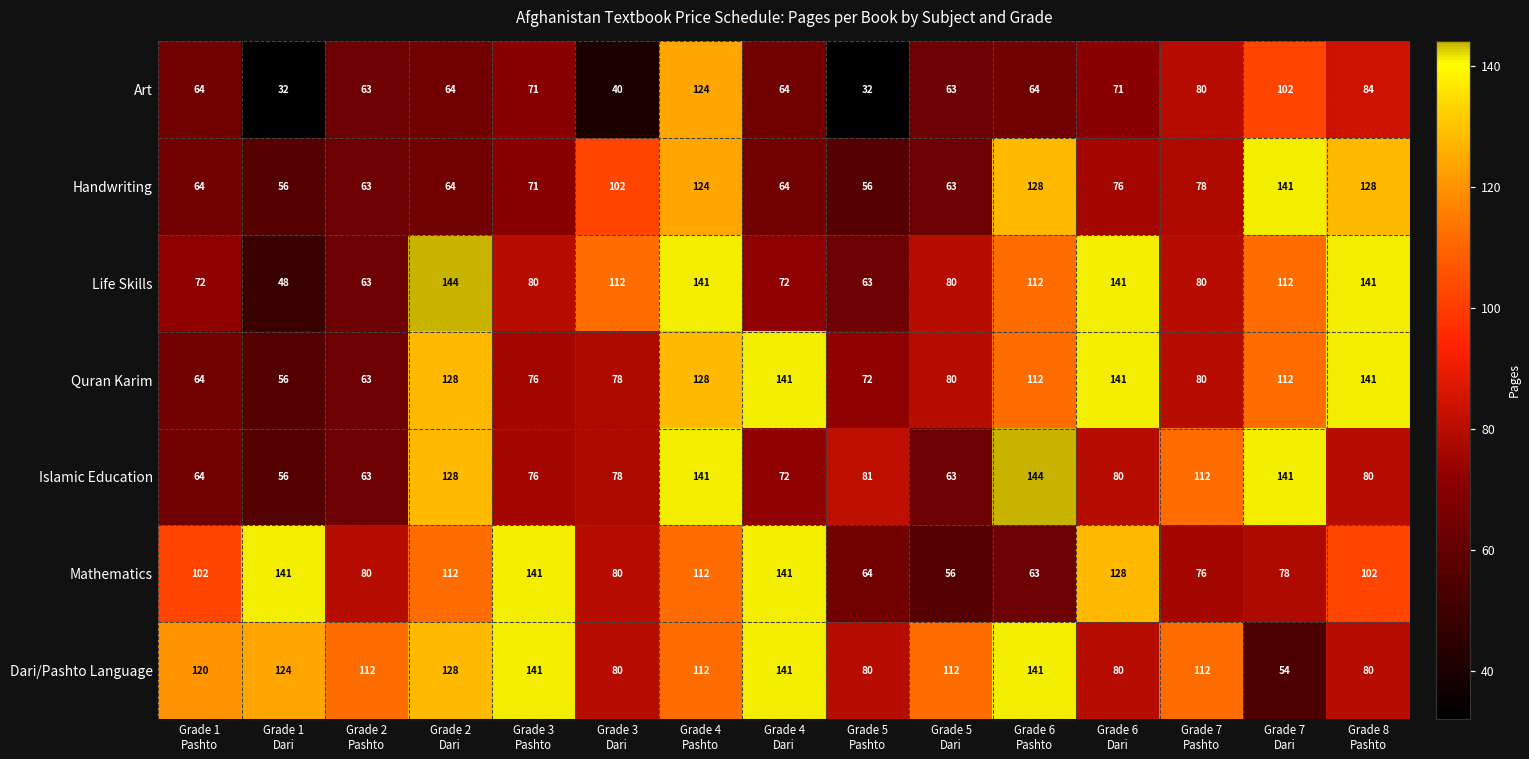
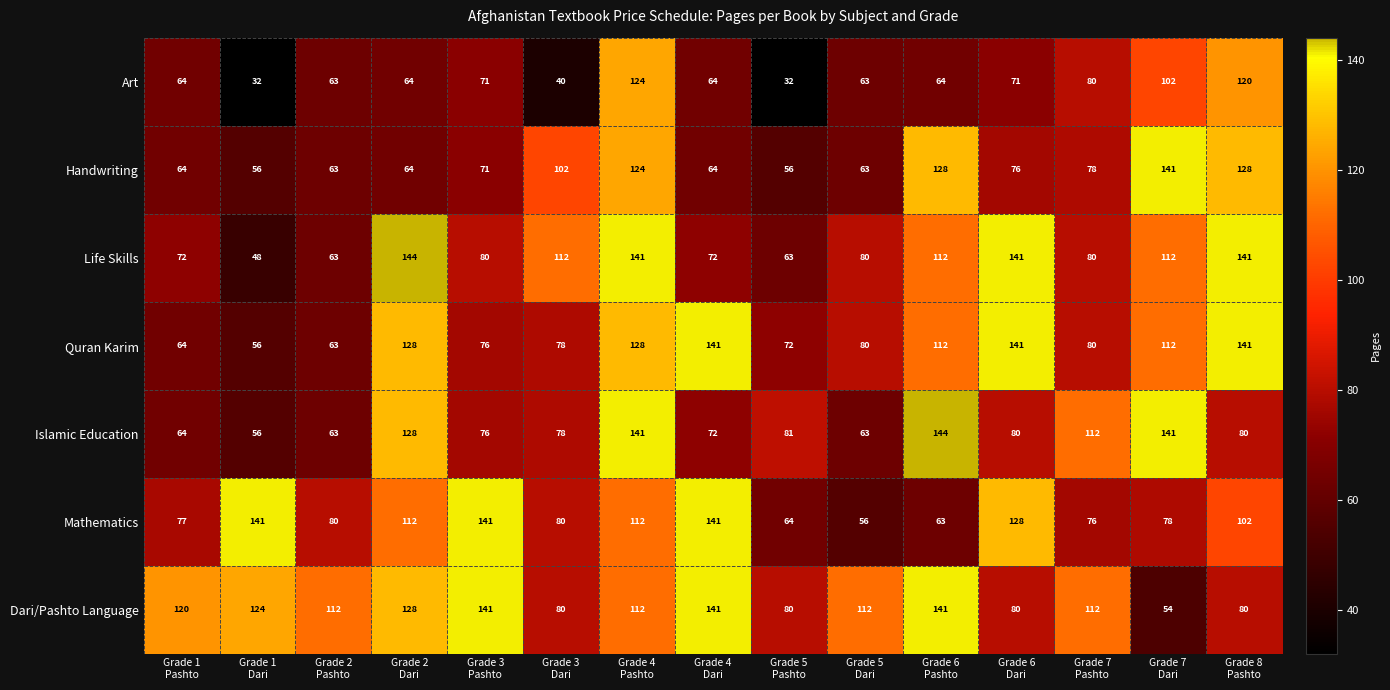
  {
    "Art": {
      "Grade 1 Pashto": 64,
      "Grade 1 Dari": 32,
      "Grade 2 Pashto": 63,
      "Grade 2 Dari": 64,
      "Grade 3 Pashto": 71,
      "Grade 3 Dari": 40,
      "Grade 4 Pashto": 124,
      "Grade 4 Dari": 64,
      "Grade 5 Pashto": 32,
      "Grade 5 Dari": 63,
      "Grade 6 Pashto": 64,
      "Grade 6 Dari": 71,
      "Grade 7 Pashto": 80,
      "Grade 7 Dari": 102,
-     "Grade 8 Pashto": 84
+     "Grade 8 Pashto": 120
    },
    "Handwriting": {
      "Grade 1 Pashto": 64,
      "Grade 1 Dari": 56,
      "Grade 2 Pashto": 63,
      "Grade 2 Dari": 64,
      "Grade 3 Pashto": 71,
      "Grade 3 Dari": 102,
      "Grade 4 Pashto": 124,
      "Grade 4 Dari": 64,
      "Grade 5 Pashto": 56,
      "Grade 5 Dari": 63,
      "Grade 6 Pashto": 128,
      "Grade 6 Dari": 76,
      "Grade 7 Pashto": 78,
      "Grade 7 Dari": 141,
      "Grade 8 Pashto": 128
    },
    "Life Skills": {
      "Grade 1 Pashto": 72,
      "Grade 1 Dari": 48,
      "Grade 2 Pashto": 63,
      "Grade 2 Dari": 144,
      "Grade 3 Pashto": 80,
      "Grade 3 Dari": 112,
      "Grade 4 Pashto": 141,
      "Grade 4 Dari": 72,
      "Grade 5 Pashto": 63,
      "Grade 5 Dari": 80,
      "Grade 6 Pashto": 112,
      "Grade 6 Dari": 141,
      "Grade 7 Pashto": 80,
      "Grade 7 Dari": 112,
      "Grade 8 Pashto": 141
    },
    "Quran Karim": {
      "Grade 1 Pashto": 64,
      "Grade 1 Dari": 56,
      "Grade 2 Pashto": 63,
      "Grade 2 Dari": 128,
      "Grade 3 Pashto": 76,
      "Grade 3 Dari": 78,
      "Grade 4 Pashto": 128,
      "Grade 4 Dari": 141,
      "Grade 5 Pashto": 72,
      "Grade 5 Dari": 80,
      "Grade 6 Pashto": 112,
      "Grade 6 Dari": 141,
      "Grade 7 Pashto": 80,
      "Grade 7 Dari": 112,
      "Grade 8 Pashto": 141
    },
    "Islamic Education": {
      "Grade 1 Pashto": 64,
      "Grade 1 Dari": 56,
      "Grade 2 Pashto": 63,
      "Grade 2 Dari": 128,
      "Grade 3 Pashto": 76,
      "Grade 3 Dari": 78,
      "Grade 4 Pashto": 141,
      "Grade 4 Dari": 72,
      "Grade 5 Pashto": 81,
      "Grade 5 Dari": 63,
      "Grade 6 Pashto": 144,
      "Grade 6 Dari": 80,
      "Grade 7 Pashto": 112,
      "Grade 7 Dari": 141,
      "Grade 8 Pashto": 80
    },
    "Mathematics": {
-     "Grade 1 Pashto": 102,
+     "Grade 1 Pashto": 77,
      "Grade 1 Dari": 141,
      "Grade 2 Pashto": 80,
      "Grade 2 Dari": 112,
      "Grade 3 Pashto": 141,
      "Grade 3 Dari": 80,
      "Grade 4 Pashto": 112,
      "Grade 4 Dari": 141,
      "Grade 5 Pashto": 64,
      "Grade 5 Dari": 56,
      "Grade 6 Pashto": 63,
      "Grade 6 Dari": 128,
      "Grade 7 Pashto": 76,
      "Grade 7 Dari": 78,
      "Grade 8 Pashto": 102
    },
    "Dari/Pashto Language": {
      "Grade 1 Pashto": 120,
      "Grade 1 Dari": 124,
      "Grade 2 Pashto": 112,
      "Grade 2 Dari": 128,
      "Grade 3 Pashto": 141,
      "Grade 3 Dari": 80,
      "Grade 4 Pashto": 112,
      "Grade 4 Dari": 141,
      "Grade 5 Pashto": 80,
      "Grade 5 Dari": 112,
      "Grade 6 Pashto": 141,
      "Grade 6 Dari": 80,
      "Grade 7 Pashto": 112,
      "Grade 7 Dari": 54,
      "Grade 8 Pashto": 80
    }
  }
